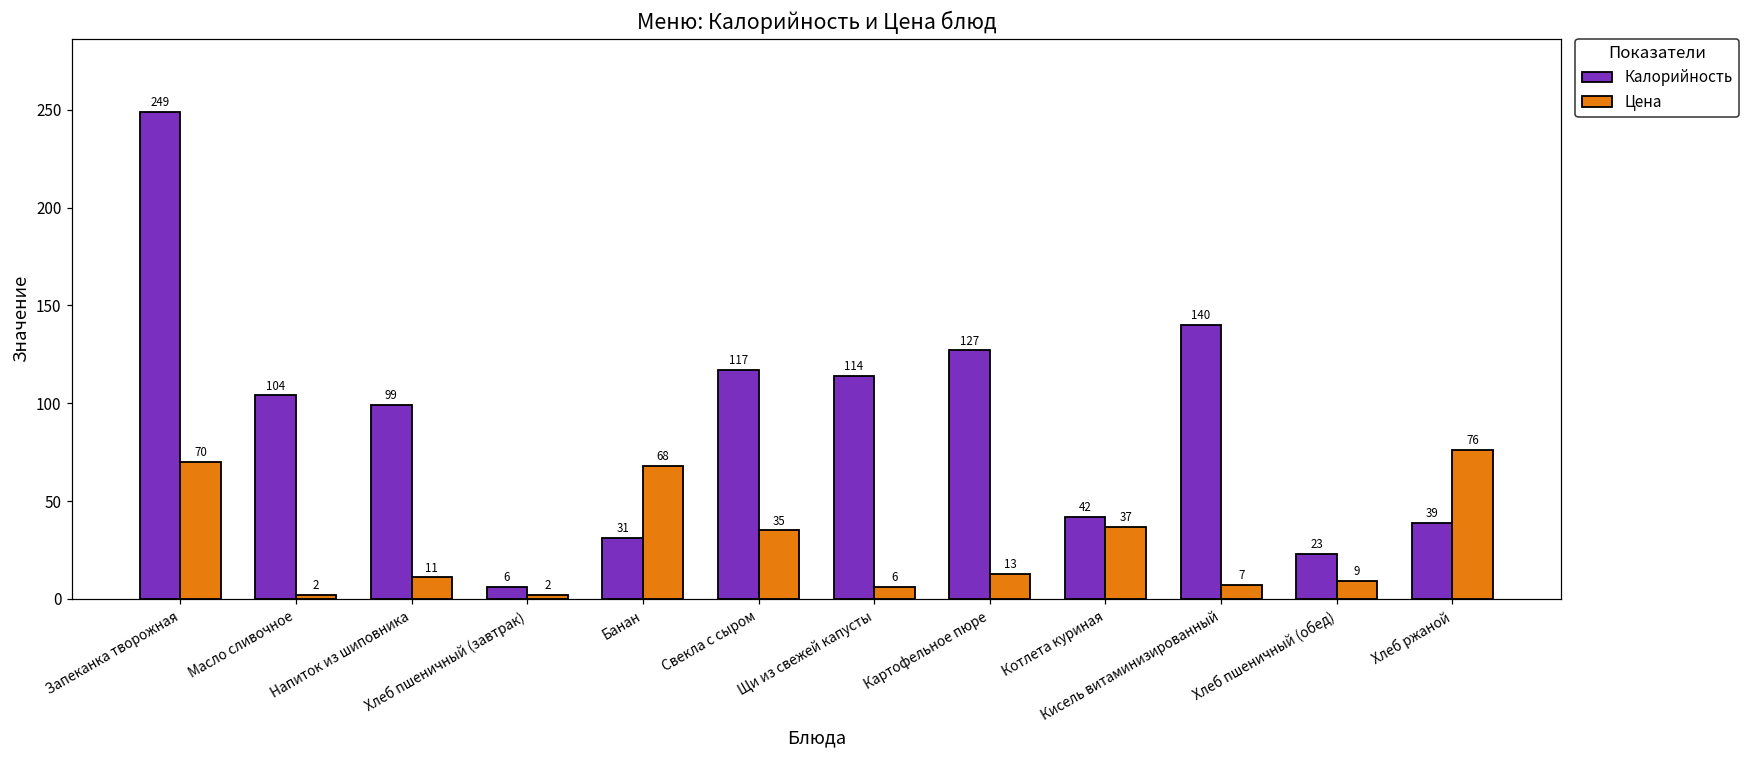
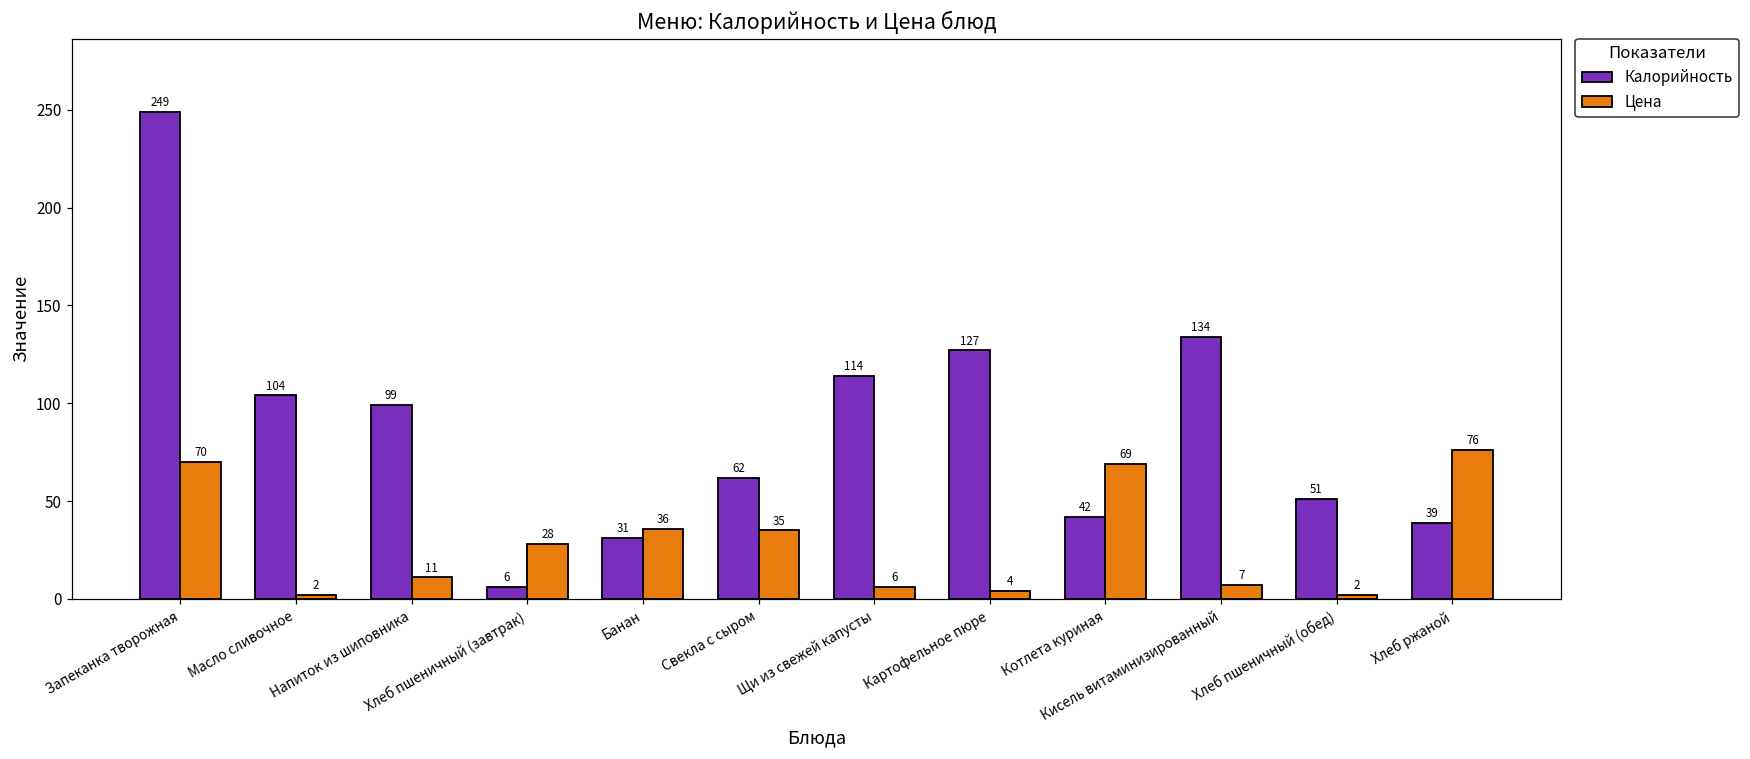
  {
    "Калорийность": {
      "Запеканка творожная": 249,
      "Масло сливочное": 104,
      "Напиток из шиповника": 99,
      "Хлеб пшеничный (завтрак)": 6,
      "Банан": 31,
-     "Свекла с сыром": 117,
+     "Свекла с сыром": 62,
      "Щи из свежей капусты": 114,
      "Картофельное пюре": 127,
      "Котлета куриная": 42,
-     "Кисель витаминизированный": 140,
-     "Хлеб пшеничный (обед)": 23,
+     "Кисель витаминизированный": 134,
+     "Хлеб пшеничный (обед)": 51,
      "Хлеб ржаной": 39
    },
    "Цена": {
      "Запеканка творожная": 70,
      "Масло сливочное": 2,
      "Напиток из шиповника": 11,
-     "Хлеб пшеничный (завтрак)": 2,
-     "Банан": 68,
+     "Хлеб пшеничный (завтрак)": 28,
+     "Банан": 36,
      "Свекла с сыром": 35,
      "Щи из свежей капусты": 6,
-     "Картофельное пюре": 13,
-     "Котлета куриная": 37,
+     "Картофельное пюре": 4,
+     "Котлета куриная": 69,
      "Кисель витаминизированный": 7,
-     "Хлеб пшеничный (обед)": 9,
+     "Хлеб пшеничный (обед)": 2,
      "Хлеб ржаной": 76
    }
  }
